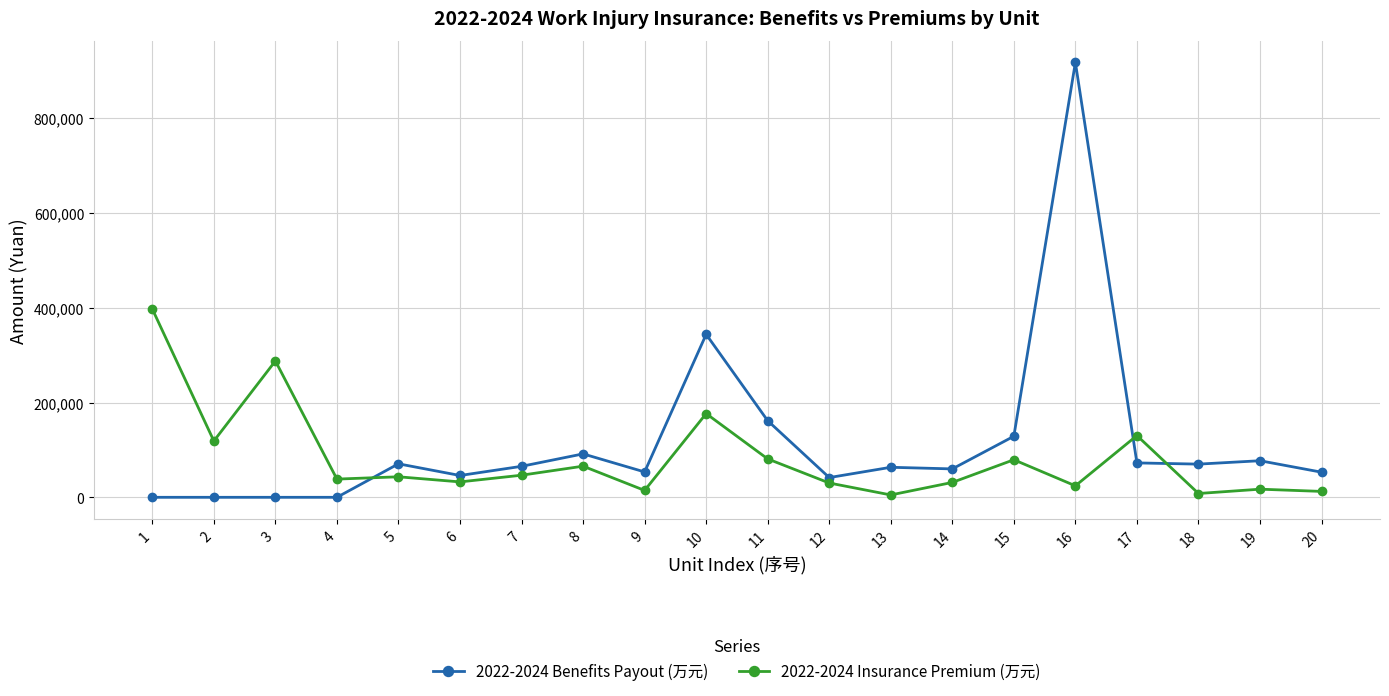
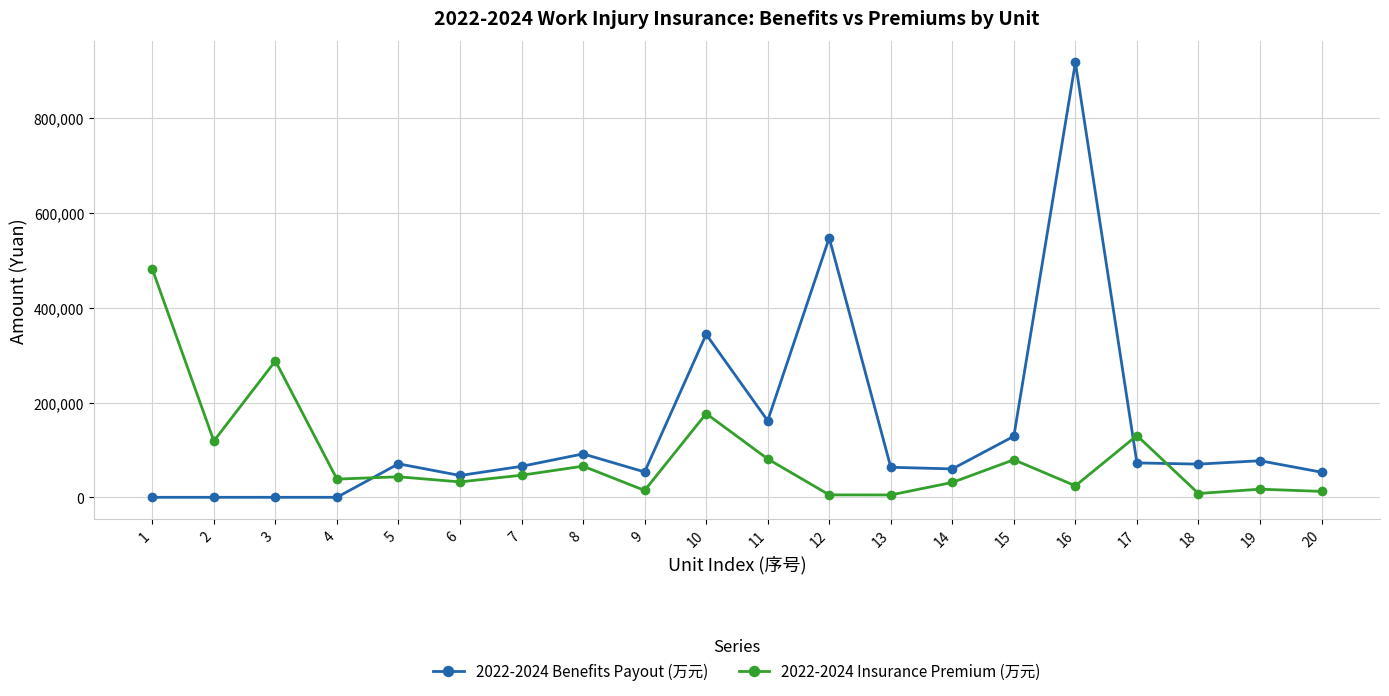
  {
    "2022-2024 Benefits Payout (万元)": {
      "1": "0",
      "2": "0",
      "3": "0",
      "4": "0",
      "5": "70,000",
      "6": "50,000",
      "7": "70,000",
      "8": "90,000",
      "9": "50,000",
      "10": "340,000",
      "11": "160,000",
-     "12": "40,000",
+     "12": "550,000",
      "13": "60,000",
      "14": "60,000",
      "15": "130,000",
      "16": "920,000",
      "17": "70,000",
      "18": "70,000",
      "19": "80,000",
      "20": "50,000"
    },
    "2022-2024 Insurance Premium (万元)": {
-     "1": "400,000",
+     "1": "480,000",
      "2": "120,000",
      "3": "290,000",
      "4": "40,000",
      "5": "40,000",
      "6": "30,000",
      "7": "50,000",
      "8": "70,000",
      "9": "10,000",
      "10": "180,000",
      "11": "80,000",
-     "12": "30,000",
+     "12": "10,000",
      "13": "0",
      "14": "30,000",
      "15": "80,000",
      "16": "20,000",
      "17": "130,000",
      "18": "10,000",
      "19": "20,000",
      "20": "10,000"
    }
  }
